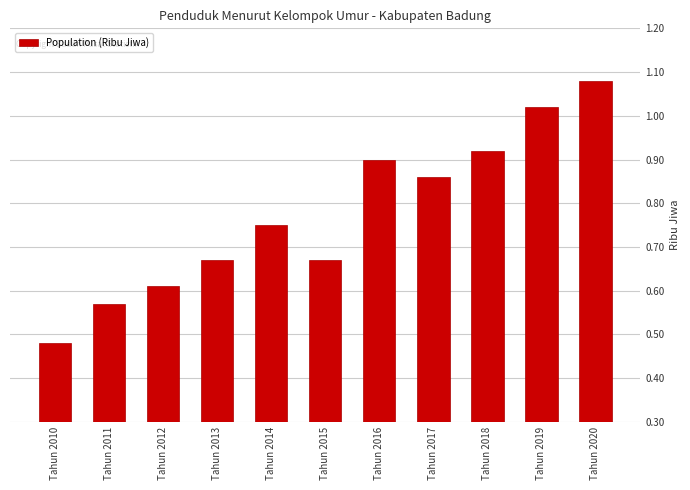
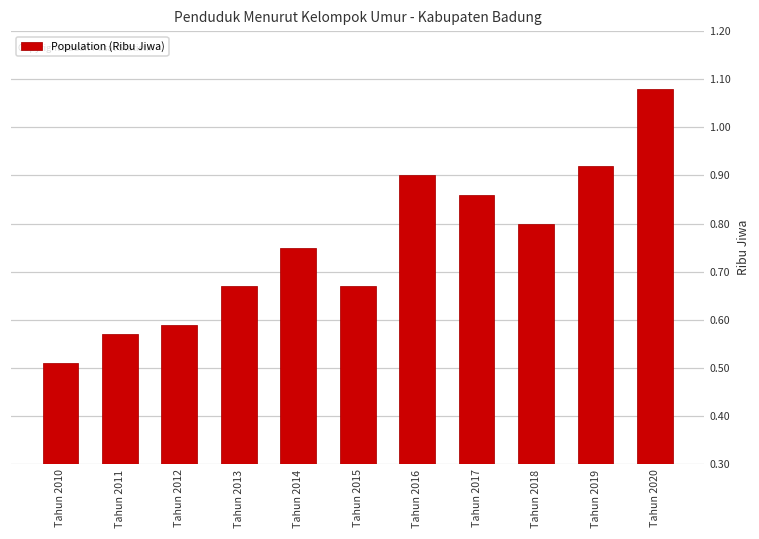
  {
-   "Tahun 2010": 0.48,
+   "Tahun 2010": 0.51,
    "Tahun 2011": 0.57,
-   "Tahun 2012": 0.61,
+   "Tahun 2012": 0.59,
    "Tahun 2013": 0.67,
    "Tahun 2014": 0.75,
    "Tahun 2015": 0.67,
    "Tahun 2016": 0.90,
    "Tahun 2017": 0.86,
-   "Tahun 2018": 0.92,
-   "Tahun 2019": 1.02,
+   "Tahun 2018": 0.80,
+   "Tahun 2019": 0.92,
    "Tahun 2020": 1.08
  }
